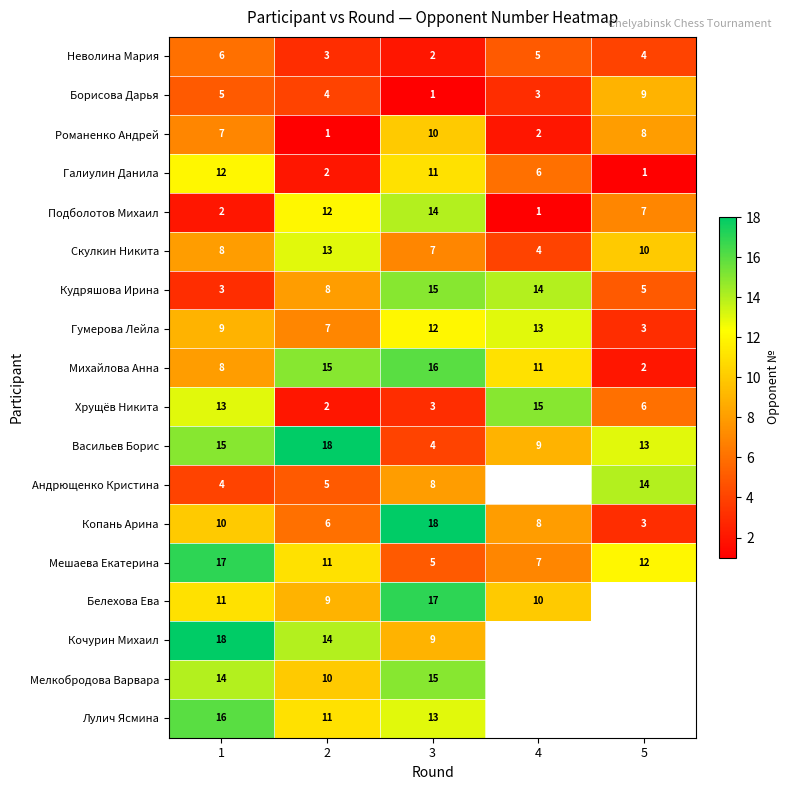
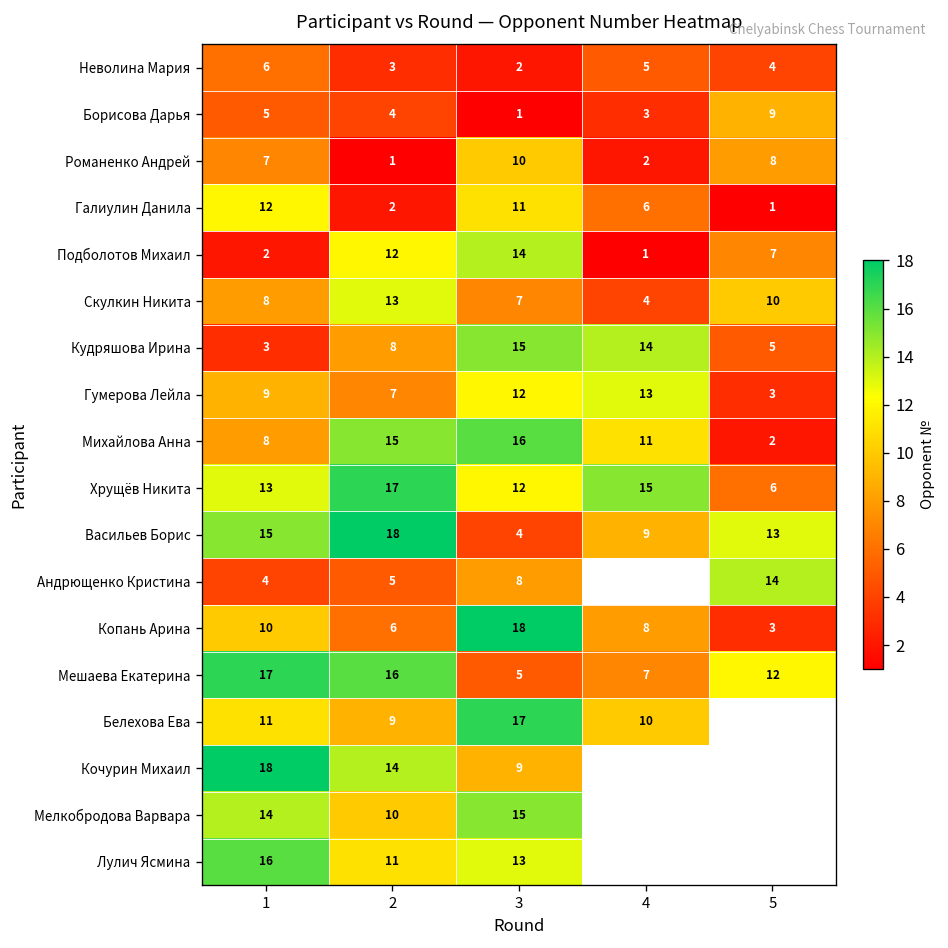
  {
    "Неволина Мария": {
      "1": 6,
      "2": 3,
      "3": 2,
      "4": 5,
      "5": 4
    },
    "Борисова Дарья": {
      "1": 5,
      "2": 4,
      "3": 1,
      "4": 3,
      "5": 9
    },
    "Романенко Андрей": {
      "1": 7,
      "2": 1,
      "3": 10,
      "4": 2,
      "5": 8
    },
    "Галиулин Данила": {
      "1": 12,
      "2": 2,
      "3": 11,
      "4": 6,
      "5": 1
    },
    "Подболотов Михаил": {
      "1": 2,
      "2": 12,
      "3": 14,
      "4": 1,
      "5": 7
    },
    "Скулкин Никита": {
      "1": 8,
      "2": 13,
      "3": 7,
      "4": 4,
      "5": 10
    },
    "Кудряшова Ирина": {
      "1": 3,
      "2": 8,
      "3": 15,
      "4": 14,
      "5": 5
    },
    "Гумерова Лейла": {
      "1": 9,
      "2": 7,
      "3": 12,
      "4": 13,
      "5": 3
    },
    "Михайлова Анна": {
      "1": 8,
      "2": 15,
      "3": 16,
      "4": 11,
      "5": 2
    },
    "Хрущёв Никита": {
      "1": 13,
-     "2": 2,
-     "3": 3,
+     "2": 17,
+     "3": 12,
      "4": 15,
      "5": 6
    },
    "Васильев Борис": {
      "1": 15,
      "2": 18,
      "3": 4,
      "4": 9,
      "5": 13
    },
    "Андрющенко Кристина": {
      "1": 4,
      "2": 5,
      "3": 8,
      "5": 14
    },
    "Копань Арина": {
      "1": 10,
      "2": 6,
      "3": 18,
      "4": 8,
      "5": 3
    },
    "Мешаева Екатерина": {
      "1": 17,
-     "2": 11,
+     "2": 16,
      "3": 5,
      "4": 7,
      "5": 12
    },
    "Белехова Ева": {
      "1": 11,
      "2": 9,
      "3": 17,
      "4": 10
    },
    "Кочурин Михаил": {
      "1": 18,
      "2": 14,
      "3": 9
    },
    "Мелкобродова Варвара": {
      "1": 14,
      "2": 10,
      "3": 15
    },
    "Лулич Ясмина": {
      "1": 16,
      "2": 11,
      "3": 13
    }
  }
